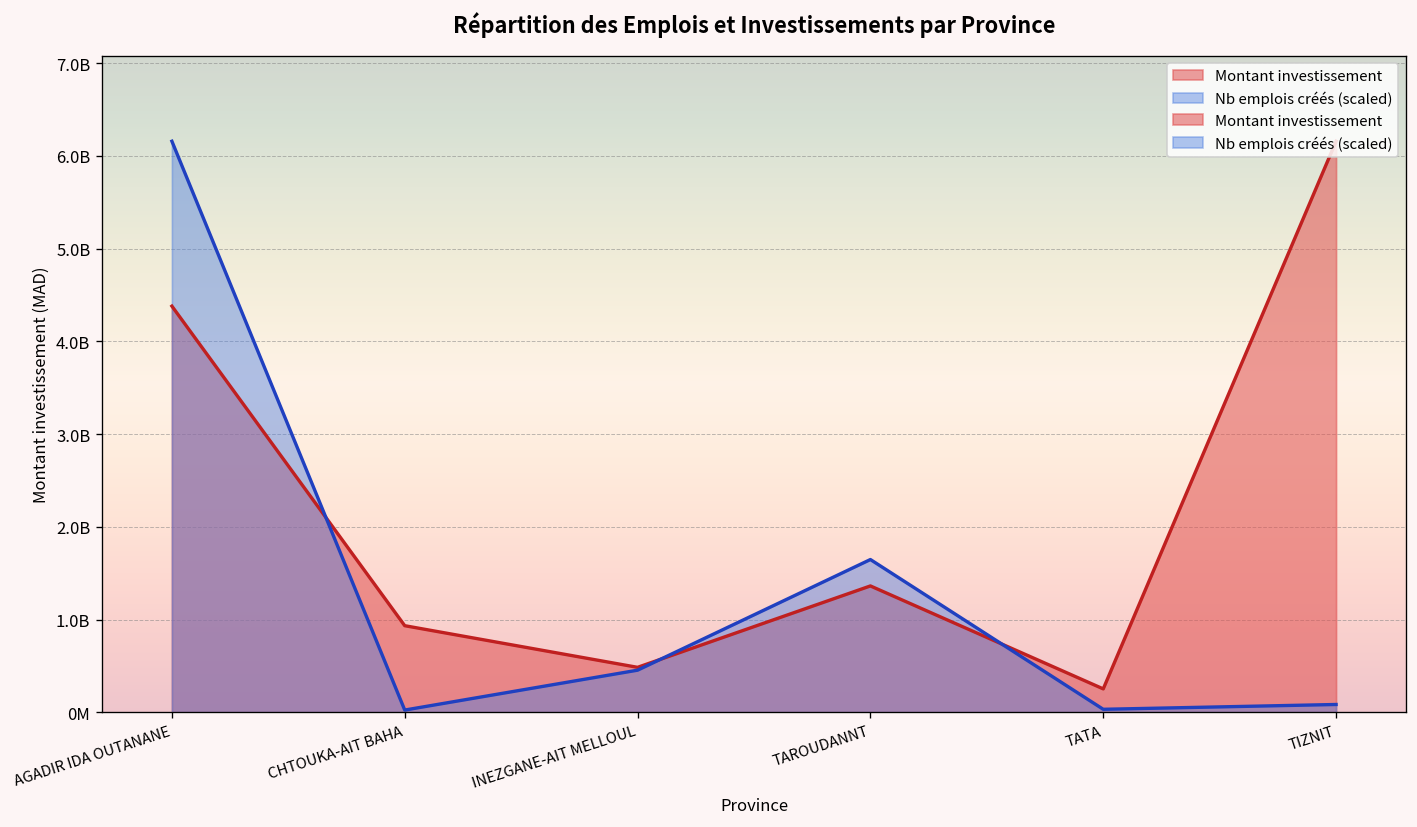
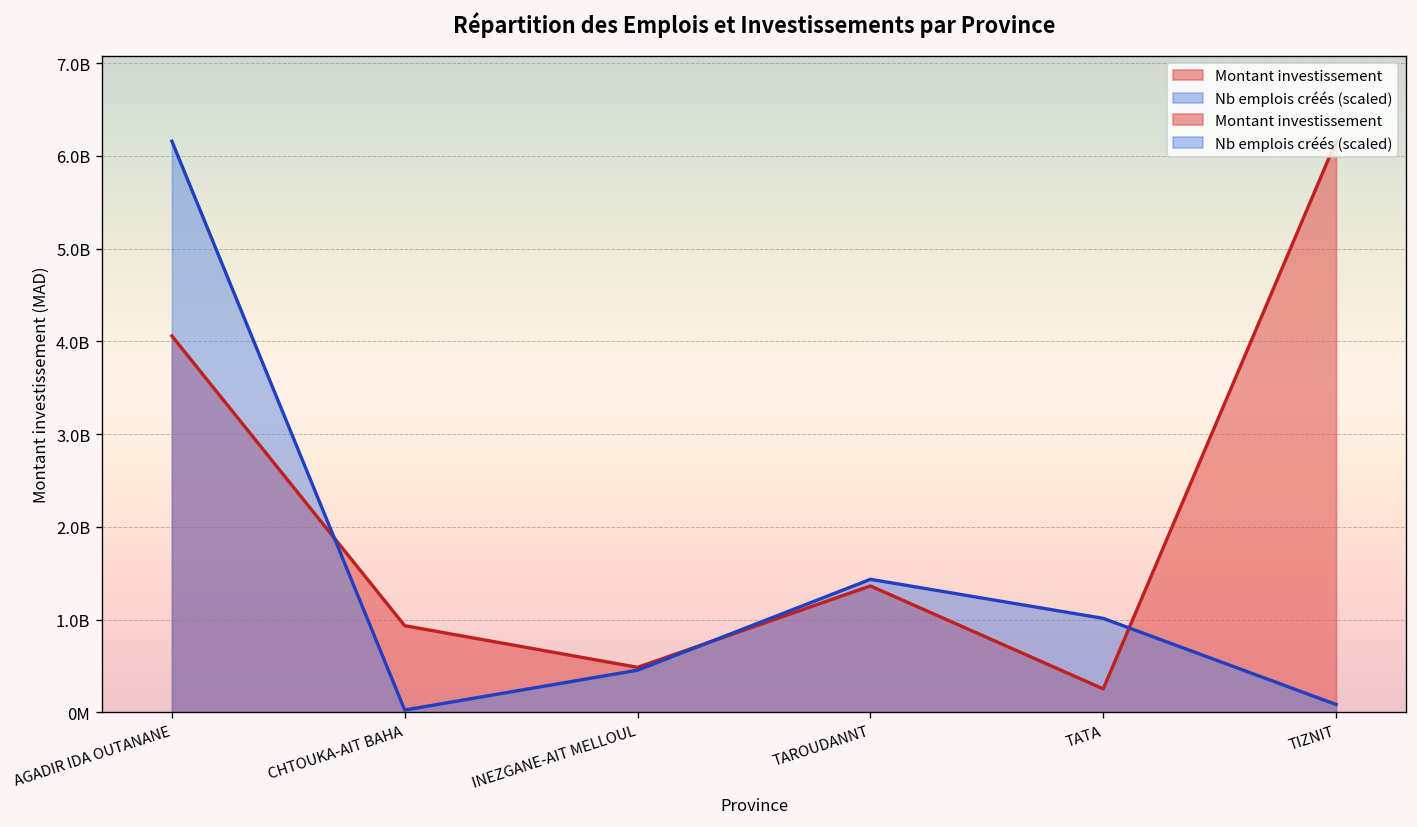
  {
    "Montant investissement": {
-     "AGADIR IDA OUTANANE": 4400000000,
+     "AGADIR IDA OUTANANE": 4100000000,
      "CHTOUKA-AIT BAHA": 900000000,
      "TAROUDANNT": 1400000000,
      "TATA": 300000000
    },
    "Nb emplois créés (scaled)": {
      "AGADIR IDA OUTANANE": 6200000000,
      "CHTOUKA-AIT BAHA": 0,
-     "TAROUDANNT": 1600000000,
-     "TATA": 0,
+     "TAROUDANNT": 1400000000,
+     "TATA": 1000000000,
      "TIZNIT": 100000000
    }
  }
